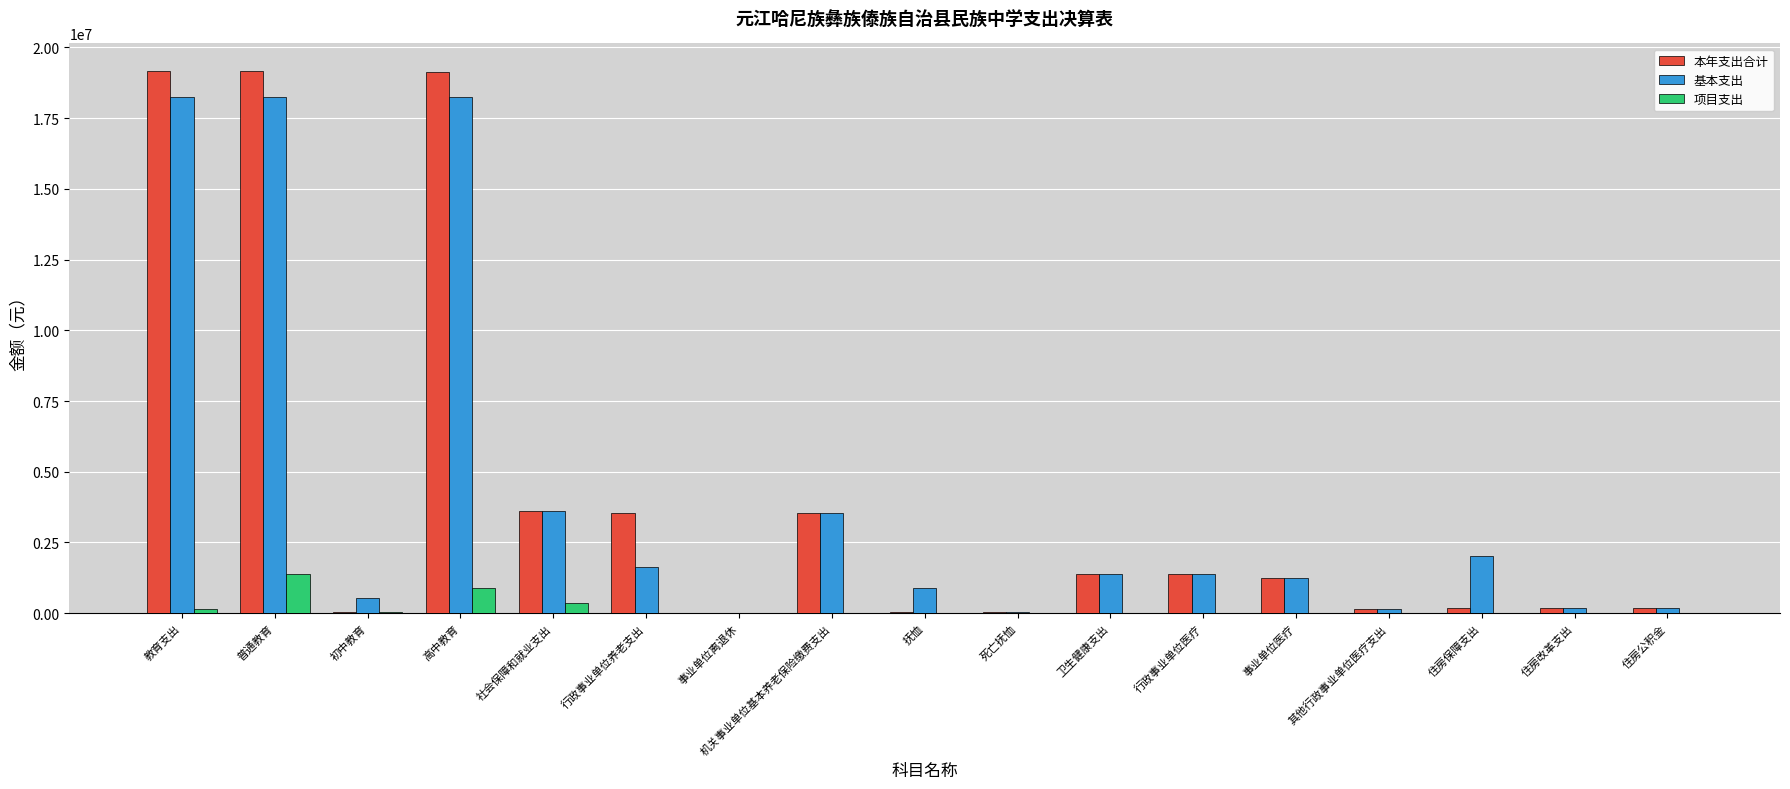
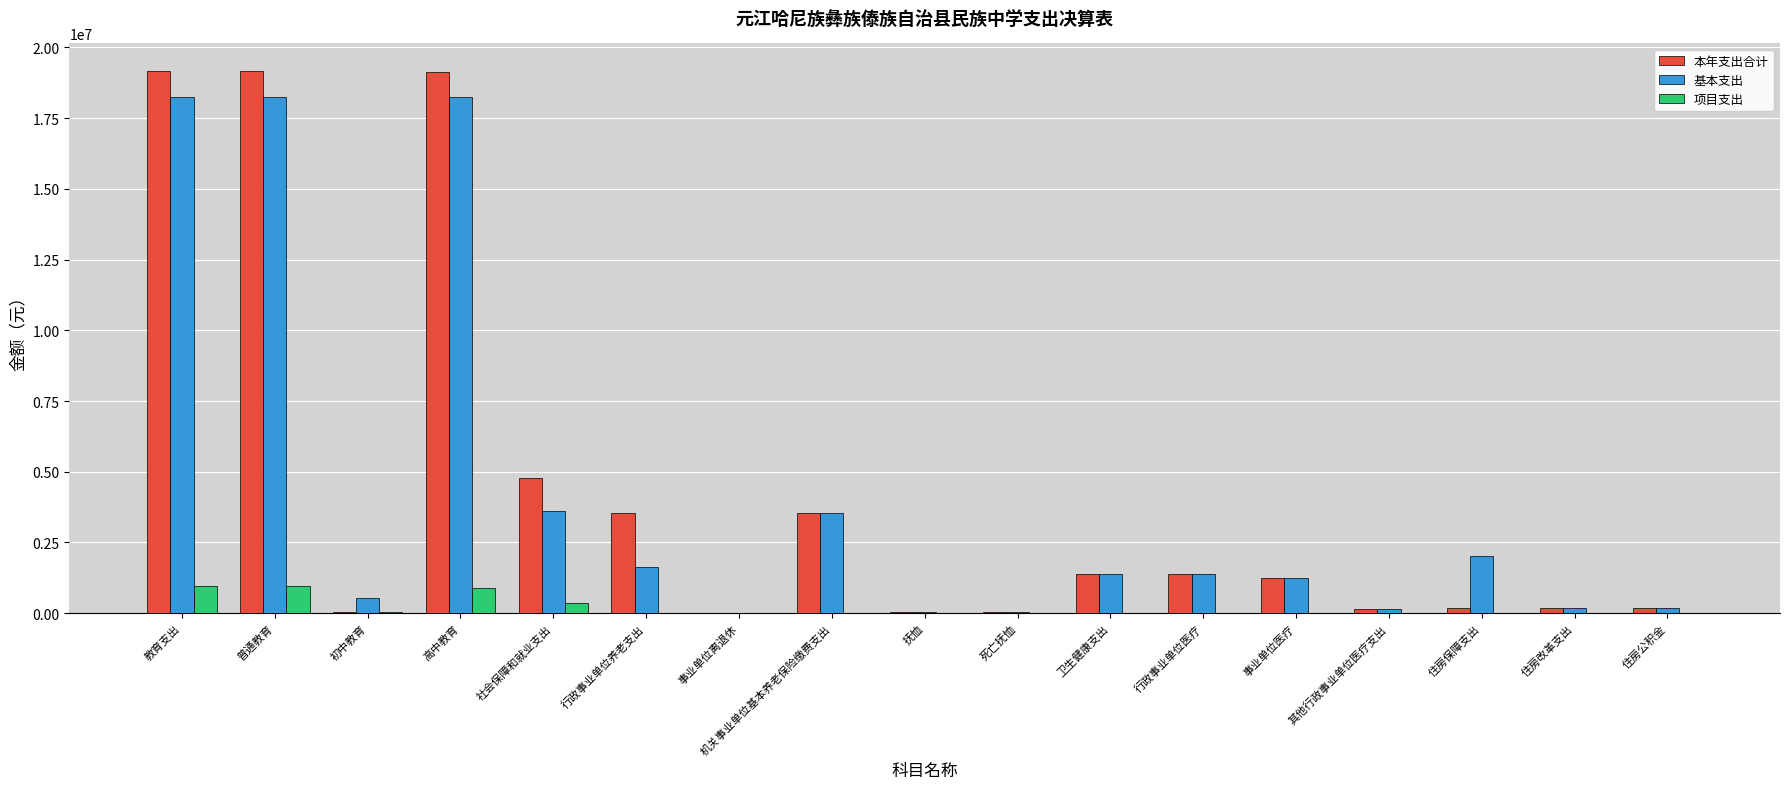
  {
    "本年支出合计": {
      "教育支出": 19200000,
      "普通教育": 19200000,
      "高中教育": 19100000,
-     "社会保障和就业支出": 3600000,
+     "社会保障和就业支出": 4800000,
      "行政事业单位养老支出": 3600000,
      "机关事业单位基本养老保险缴费支出": 3500000,
      "卫生健康支出": 1400000,
      "行政事业单位医疗": 1400000,
      "事业单位医疗": 1200000,
      "其他行政事业单位医疗支出": 200000,
      "住房保障支出": 200000,
      "住房改革支出": 200000,
      "住房公积金": 200000
    },
    "基本支出": {
      "教育支出": 18200000,
      "普通教育": 18200000,
      "初中教育": 500000,
      "高中教育": 18200000,
      "社会保障和就业支出": 3600000,
      "行政事业单位养老支出": 1600000,
      "机关事业单位基本养老保险缴费支出": 3500000,
-     "抚恤": 900000,
+     "抚恤": 100000,
      "卫生健康支出": 1400000,
      "行政事业单位医疗": 1400000,
      "事业单位医疗": 1200000,
      "其他行政事业单位医疗支出": 200000,
      "住房保障支出": 2000000,
      "住房改革支出": 200000,
      "住房公积金": 200000
    },
    "项目支出": {
-     "教育支出": 200000,
-     "普通教育": 1400000,
+     "教育支出": 1000000,
+     "普通教育": 1000000,
      "高中教育": 900000,
      "社会保障和就业支出": 400000,
      "行政事业单位养老支出": 0,
      "事业单位离退休": 0,
      "机关事业单位基本养老保险缴费支出": 0,
      "抚恤": 0,
      "死亡抚恤": 0,
      "卫生健康支出": 0,
      "行政事业单位医疗": 0,
      "事业单位医疗": 0,
      "其他行政事业单位医疗支出": 0,
      "住房保障支出": 0,
      "住房改革支出": 0,
      "住房公积金": 0
    }
  }
